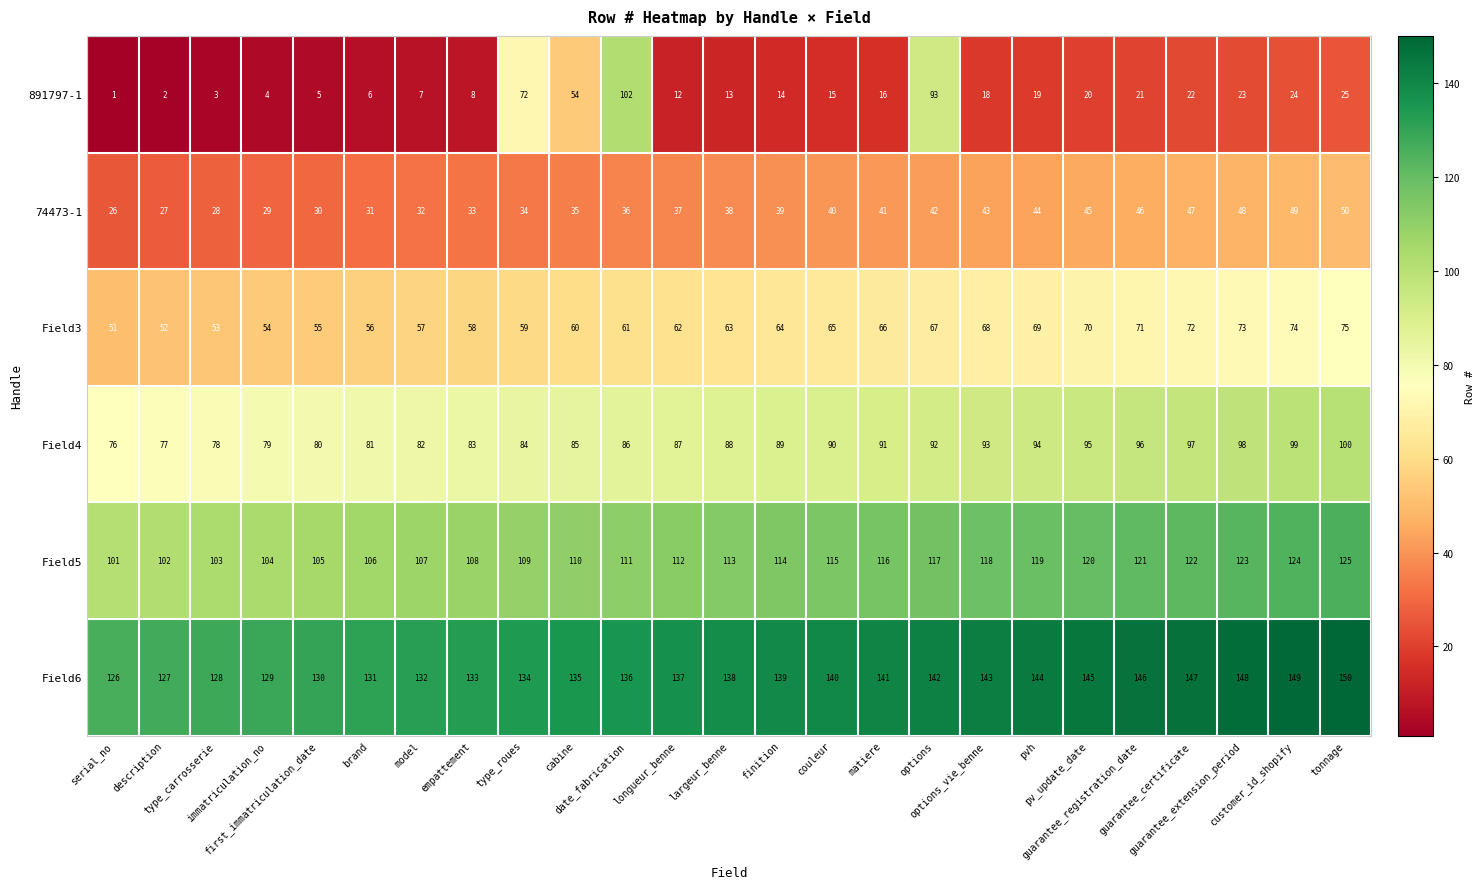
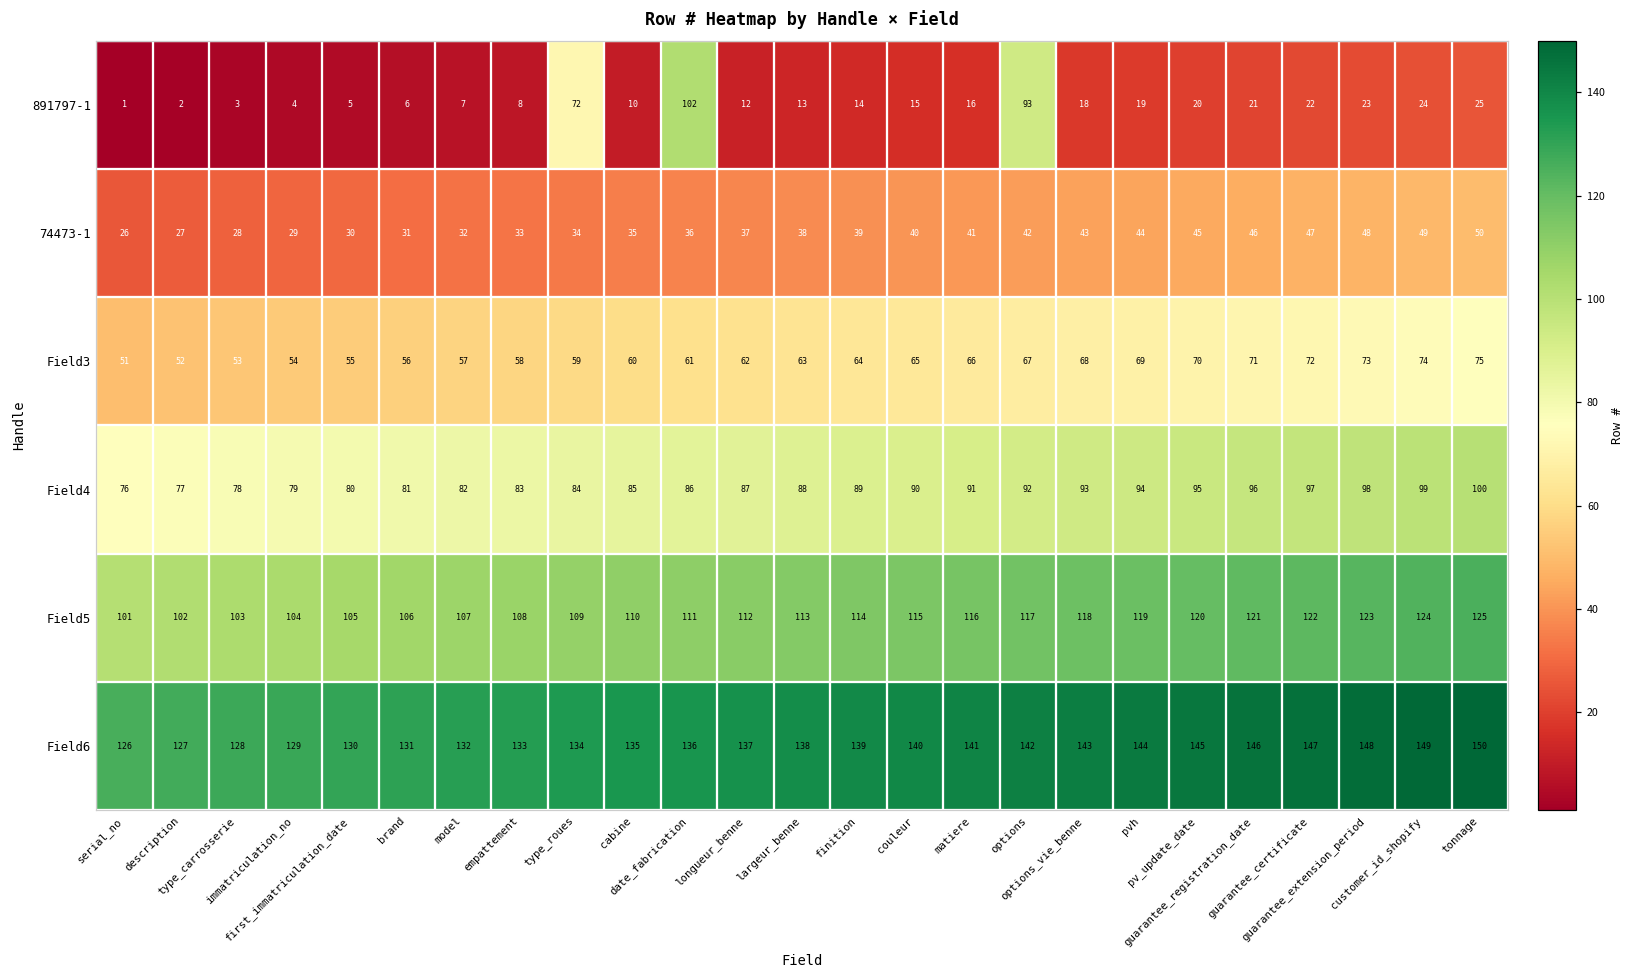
  {
    "891797-1": {
      "serial_no": 1,
      "description": 2,
      "type_carrosserie": 3,
      "immatriculation_no": 4,
      "first_immatriculation_date": 5,
      "brand": 6,
      "model": 7,
      "empattement": 8,
      "type_roues": 72,
-     "cabine": 54,
+     "cabine": 10,
      "date_fabrication": 102,
      "longueur_benne": 12,
      "largeur_benne": 13,
      "finition": 14,
      "couleur": 15,
      "matiere": 16,
      "options": 93,
      "options_vie_benne": 18,
      "pvh": 19,
      "pv_update_date": 20,
      "guarantee_registration_date": 21,
      "guarantee_certificate": 22,
      "guarantee_extension_period": 23,
      "customer_id_shopify": 24,
      "tonnage": 25
    },
    "74473-1": {
      "serial_no": 26,
      "description": 27,
      "type_carrosserie": 28,
      "immatriculation_no": 29,
      "first_immatriculation_date": 30,
      "brand": 31,
      "model": 32,
      "empattement": 33,
      "type_roues": 34,
      "cabine": 35,
      "date_fabrication": 36,
      "longueur_benne": 37,
      "largeur_benne": 38,
      "finition": 39,
      "couleur": 40,
      "matiere": 41,
      "options": 42,
      "options_vie_benne": 43,
      "pvh": 44,
      "pv_update_date": 45,
      "guarantee_registration_date": 46,
      "guarantee_certificate": 47,
      "guarantee_extension_period": 48,
      "customer_id_shopify": 49,
      "tonnage": 50
    },
    "Field3": {
      "serial_no": 51,
      "description": 52,
      "type_carrosserie": 53,
      "immatriculation_no": 54,
      "first_immatriculation_date": 55,
      "brand": 56,
      "model": 57,
      "empattement": 58,
      "type_roues": 59,
      "cabine": 60,
      "date_fabrication": 61,
      "longueur_benne": 62,
      "largeur_benne": 63,
      "finition": 64,
      "couleur": 65,
      "matiere": 66,
      "options": 67,
      "options_vie_benne": 68,
      "pvh": 69,
      "pv_update_date": 70,
      "guarantee_registration_date": 71,
      "guarantee_certificate": 72,
      "guarantee_extension_period": 73,
      "customer_id_shopify": 74,
      "tonnage": 75
    },
    "Field4": {
      "serial_no": 76,
      "description": 77,
      "type_carrosserie": 78,
      "immatriculation_no": 79,
      "first_immatriculation_date": 80,
      "brand": 81,
      "model": 82,
      "empattement": 83,
      "type_roues": 84,
      "cabine": 85,
      "date_fabrication": 86,
      "longueur_benne": 87,
      "largeur_benne": 88,
      "finition": 89,
      "couleur": 90,
      "matiere": 91,
      "options": 92,
      "options_vie_benne": 93,
      "pvh": 94,
      "pv_update_date": 95,
      "guarantee_registration_date": 96,
      "guarantee_certificate": 97,
      "guarantee_extension_period": 98,
      "customer_id_shopify": 99,
      "tonnage": 100
    },
    "Field5": {
      "serial_no": 101,
      "description": 102,
      "type_carrosserie": 103,
      "immatriculation_no": 104,
      "first_immatriculation_date": 105,
      "brand": 106,
      "model": 107,
      "empattement": 108,
      "type_roues": 109,
      "cabine": 110,
      "date_fabrication": 111,
      "longueur_benne": 112,
      "largeur_benne": 113,
      "finition": 114,
      "couleur": 115,
      "matiere": 116,
      "options": 117,
      "options_vie_benne": 118,
      "pvh": 119,
      "pv_update_date": 120,
      "guarantee_registration_date": 121,
      "guarantee_certificate": 122,
      "guarantee_extension_period": 123,
      "customer_id_shopify": 124,
      "tonnage": 125
    },
    "Field6": {
      "serial_no": 126,
      "description": 127,
      "type_carrosserie": 128,
      "immatriculation_no": 129,
      "first_immatriculation_date": 130,
      "brand": 131,
      "model": 132,
      "empattement": 133,
      "type_roues": 134,
      "cabine": 135,
      "date_fabrication": 136,
      "longueur_benne": 137,
      "largeur_benne": 138,
      "finition": 139,
      "couleur": 140,
      "matiere": 141,
      "options": 142,
      "options_vie_benne": 143,
      "pvh": 144,
      "pv_update_date": 145,
      "guarantee_registration_date": 146,
      "guarantee_certificate": 147,
      "guarantee_extension_period": 148,
      "customer_id_shopify": 149,
      "tonnage": 150
    }
  }
